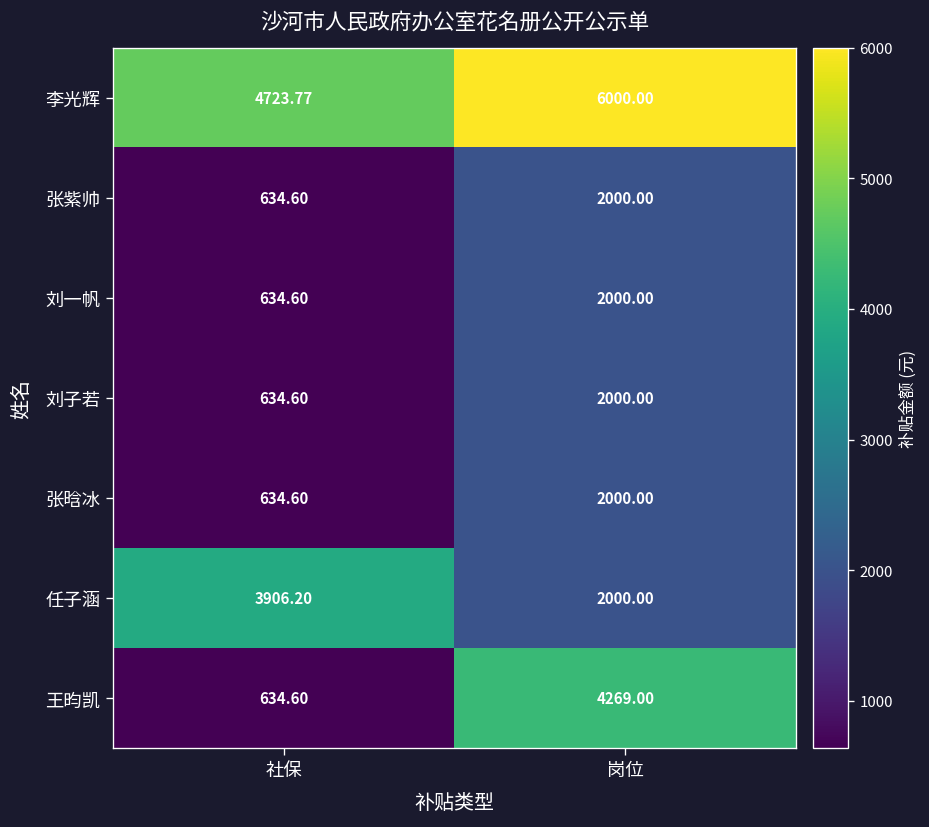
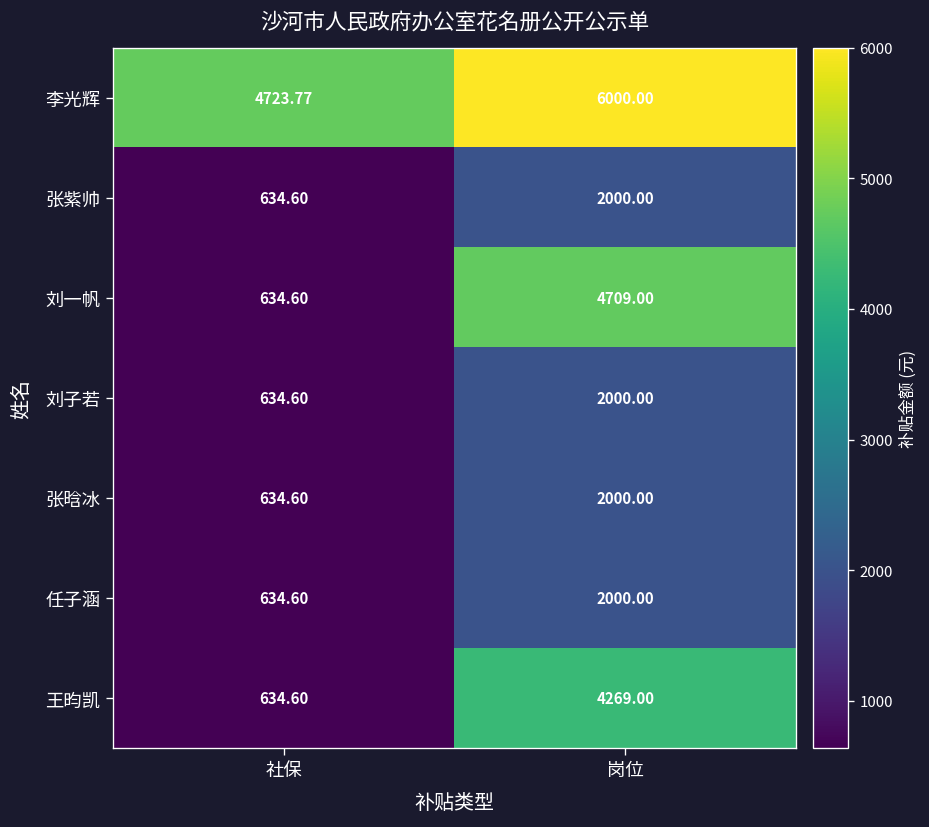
  {
    "李光辉": {
      "社保": 4723.77,
      "岗位": 6000.00
    },
    "张紫帅": {
      "社保": 634.60,
      "岗位": 2000.00
    },
    "刘一帆": {
      "社保": 634.60,
-     "岗位": 2000.00
+     "岗位": 4709.00
    },
    "刘子若": {
      "社保": 634.60,
      "岗位": 2000.00
    },
    "张晗冰": {
      "社保": 634.60,
      "岗位": 2000.00
    },
    "任子涵": {
-     "社保": 3906.20,
+     "社保": 634.60,
      "岗位": 2000.00
    },
    "王昀凯": {
      "社保": 634.60,
      "岗位": 4269.00
    }
  }
